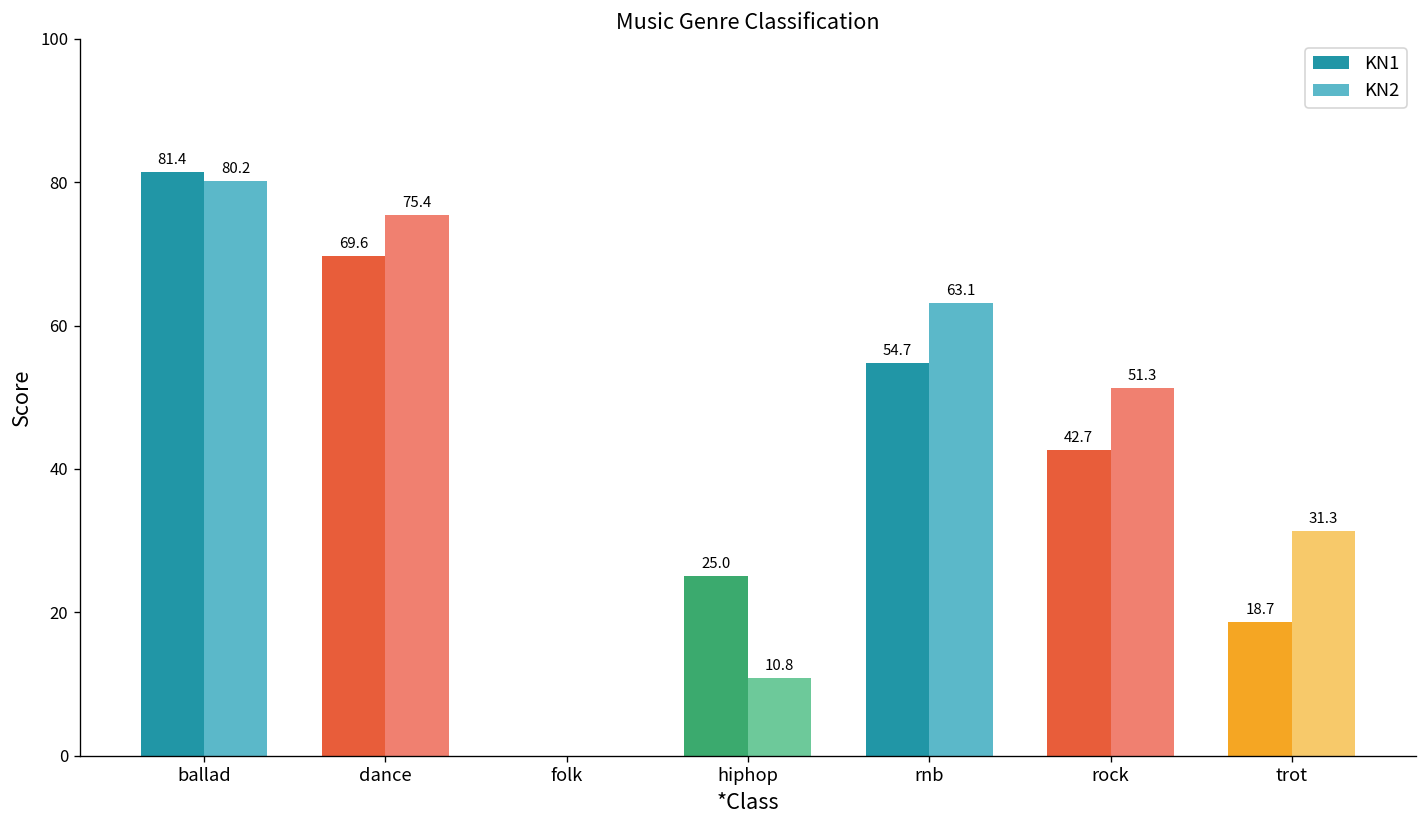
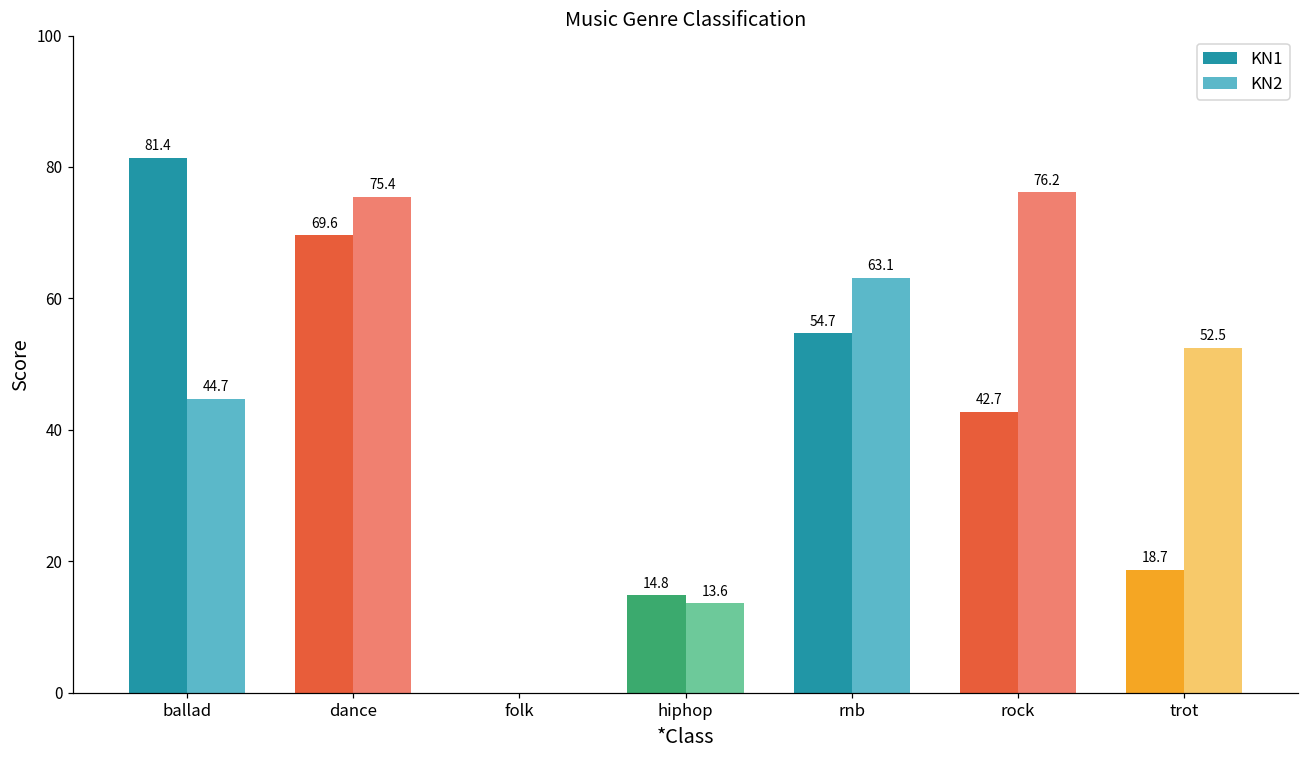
  {
    "KN1": {
      "ballad": 81.4,
      "dance": 69.6,
-     "hiphop": 25.0,
+     "hiphop": 14.8,
      "rnb": 54.7,
      "rock": 42.7,
      "trot": 18.7
    },
    "KN2": {
-     "ballad": 80.2,
+     "ballad": 44.7,
      "dance": 75.4,
-     "hiphop": 10.8,
+     "hiphop": 13.6,
      "rnb": 63.1,
-     "rock": 51.3,
-     "trot": 31.3
+     "rock": 76.2,
+     "trot": 52.5
    }
  }
